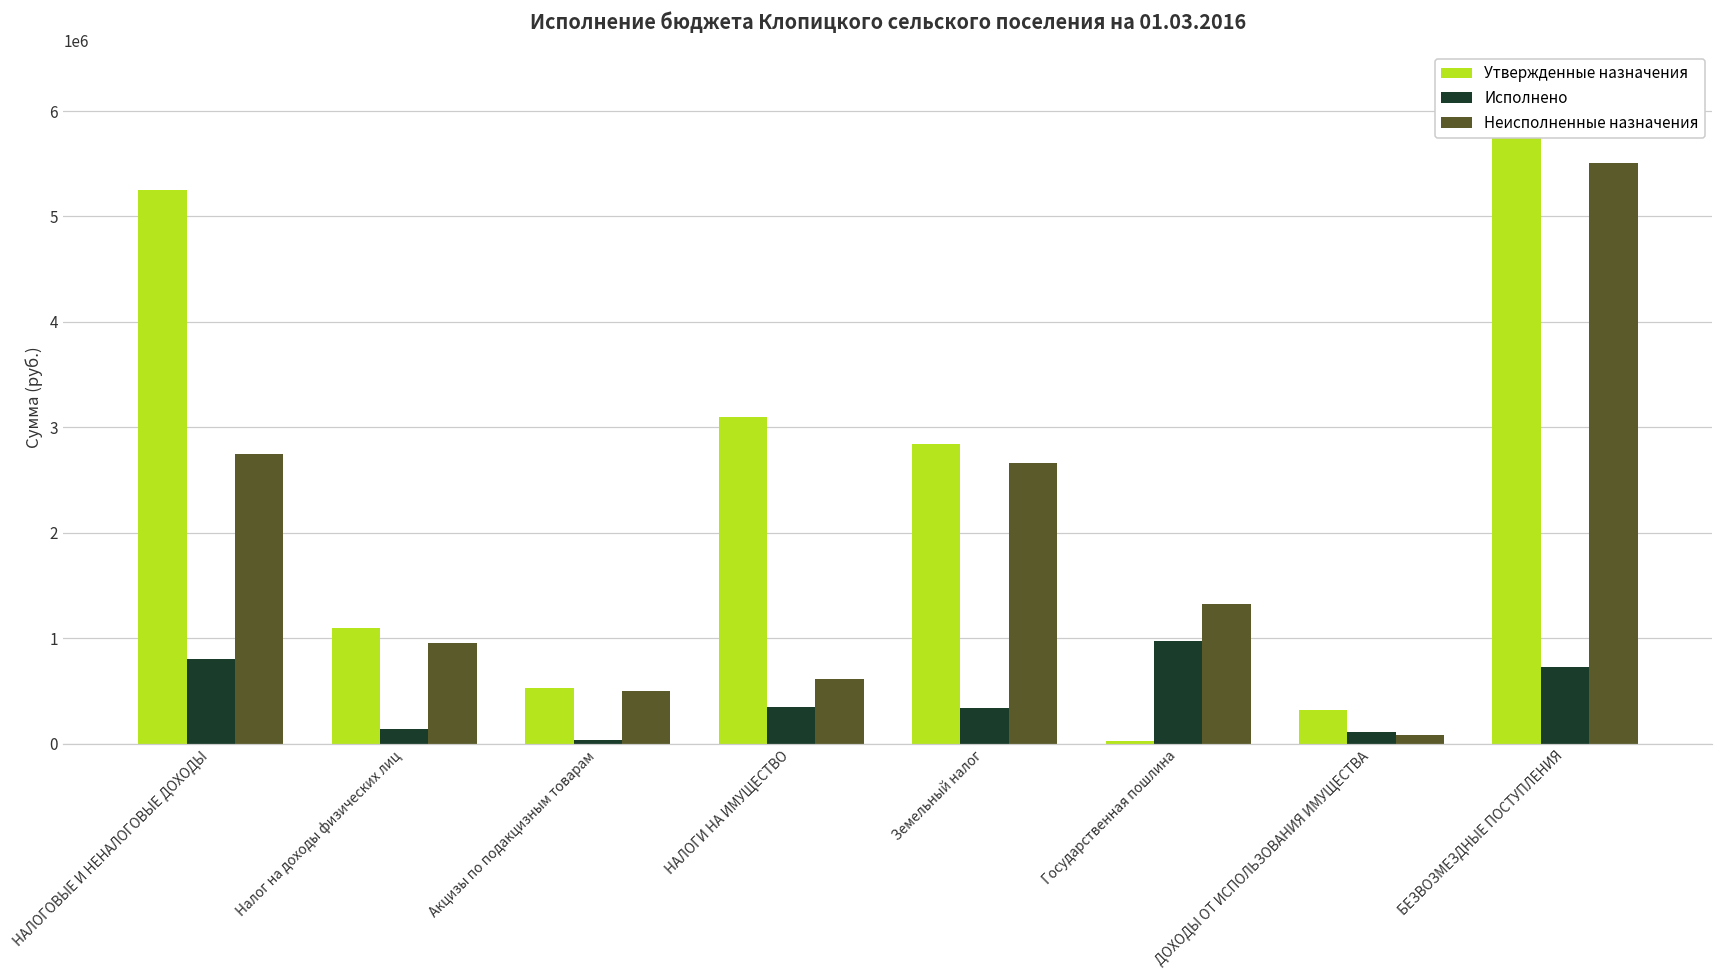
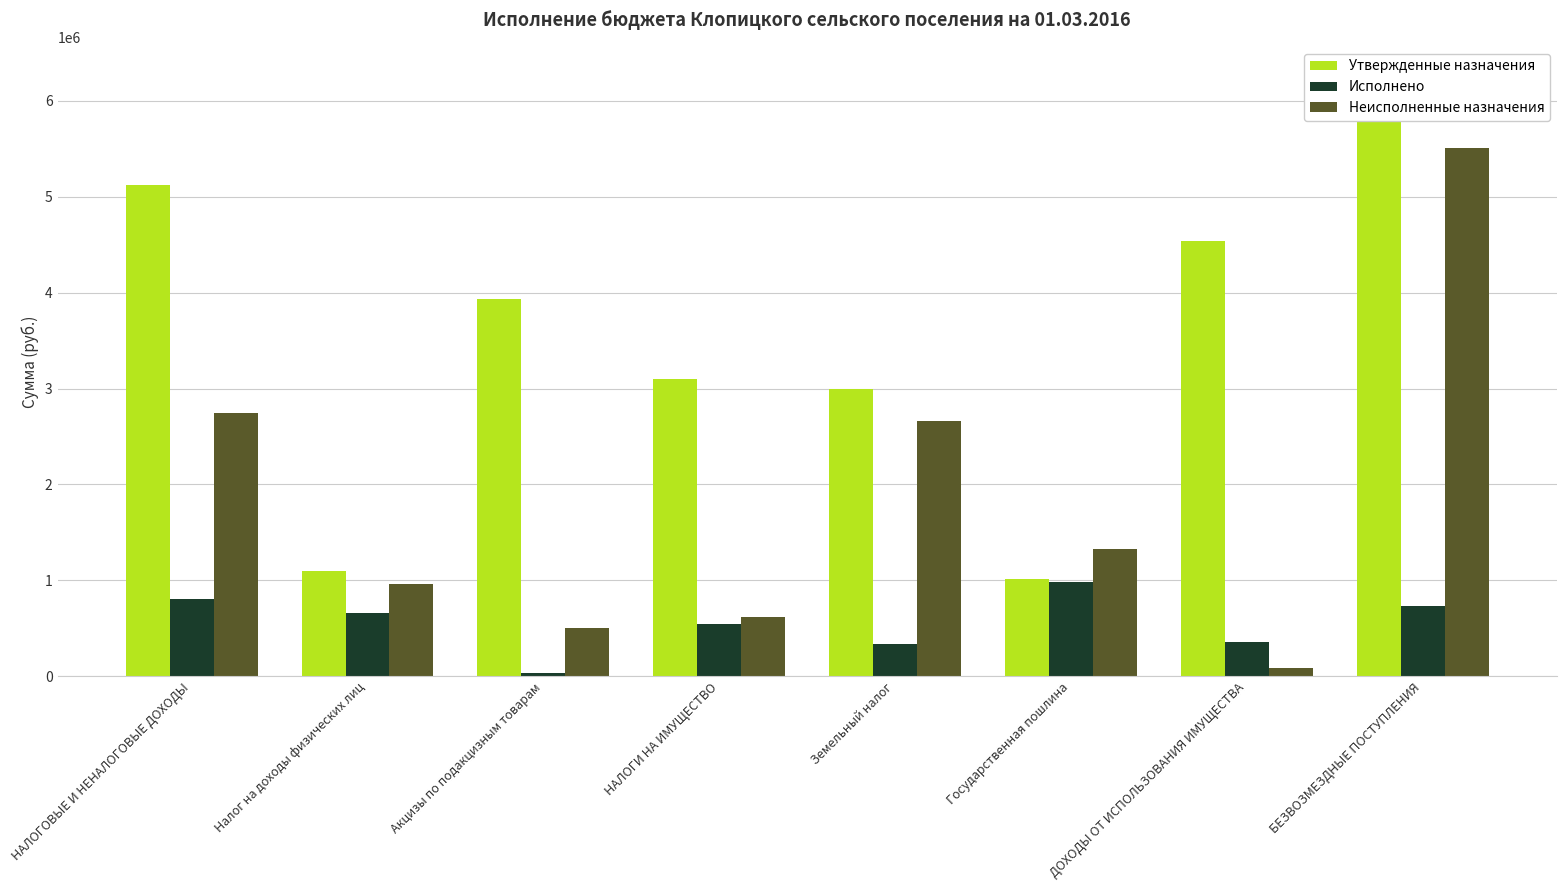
  {
    "Утвержденные назначения": {
-     "НАЛОГОВЫЕ И НЕНАЛОГОВЫЕ ДОХОДЫ": 5300000,
+     "НАЛОГОВЫЕ И НЕНАЛОГОВЫЕ ДОХОДЫ": 5100000,
      "Налог на доходы физических лиц": 1100000,
-     "Акцизы по подакцизным товарам": 500000,
+     "Акцизы по подакцизным товарам": 3900000,
      "НАЛОГИ НА ИМУЩЕСТВО": 3100000,
-     "Земельный налог": 2800000,
-     "Государственная пошлина": 0,
-     "ДОХОДЫ ОТ ИСПОЛЬЗОВАНИЯ ИМУЩЕСТВА": 300000
+     "Земельный налог": 3000000,
+     "Государственная пошлина": 1000000,
+     "ДОХОДЫ ОТ ИСПОЛЬЗОВАНИЯ ИМУЩЕСТВА": 4500000
    },
    "Исполнено": {
      "НАЛОГОВЫЕ И НЕНАЛОГОВЫЕ ДОХОДЫ": 800000,
-     "Налог на доходы физических лиц": 100000,
+     "Налог на доходы физических лиц": 700000,
      "Акцизы по подакцизным товарам": 0,
-     "НАЛОГИ НА ИМУЩЕСТВО": 300000,
+     "НАЛОГИ НА ИМУЩЕСТВО": 500000,
      "Земельный налог": 300000,
      "Государственная пошлина": 1000000,
-     "ДОХОДЫ ОТ ИСПОЛЬЗОВАНИЯ ИМУЩЕСТВА": 100000,
+     "ДОХОДЫ ОТ ИСПОЛЬЗОВАНИЯ ИМУЩЕСТВА": 400000,
      "БЕЗВОЗМЕЗДНЫЕ ПОСТУПЛЕНИЯ": 700000
    },
    "Неисполненные назначения": {
      "НАЛОГОВЫЕ И НЕНАЛОГОВЫЕ ДОХОДЫ": 2700000,
      "Налог на доходы физических лиц": 1000000,
      "Акцизы по подакцизным товарам": 500000,
      "НАЛОГИ НА ИМУЩЕСТВО": 600000,
      "Земельный налог": 2700000,
      "Государственная пошлина": 1300000,
      "ДОХОДЫ ОТ ИСПОЛЬЗОВАНИЯ ИМУЩЕСТВА": 100000,
      "БЕЗВОЗМЕЗДНЫЕ ПОСТУПЛЕНИЯ": 5500000
    }
  }
